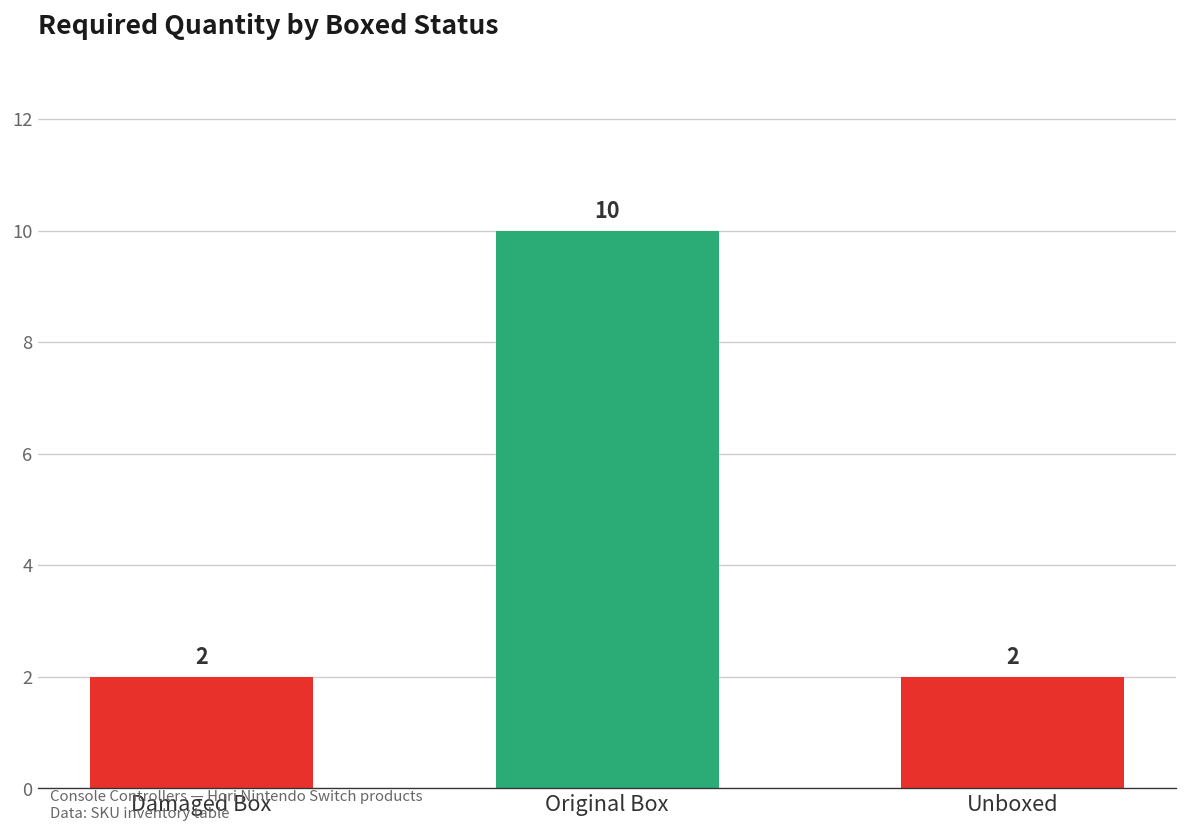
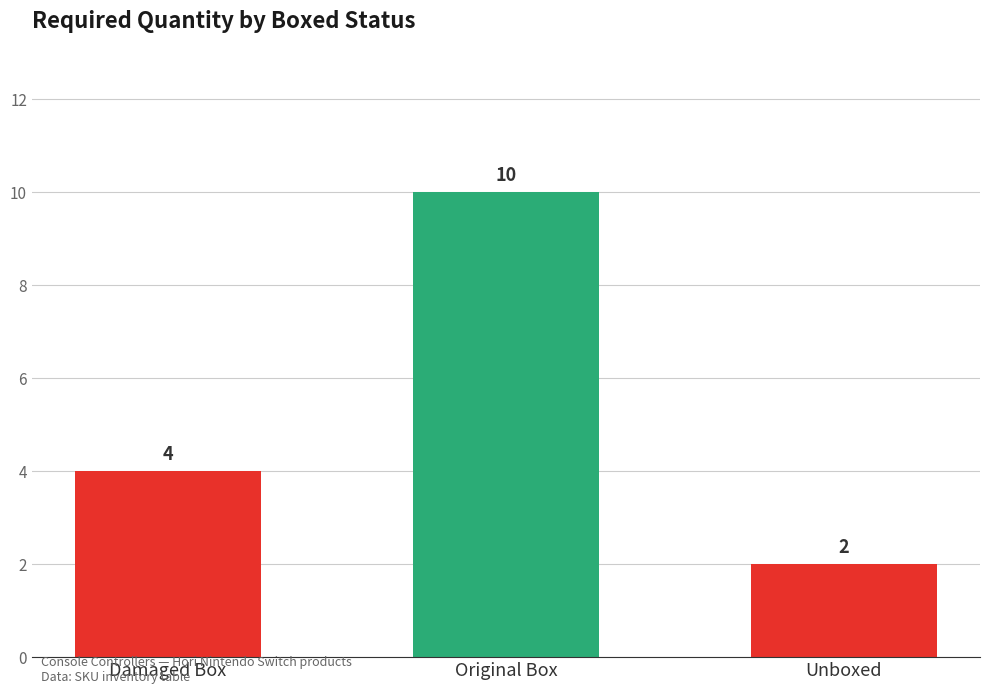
  {
-   "Damaged Box": 2,
+   "Damaged Box": 4,
    "Original Box": 10,
    "Unboxed": 2
  }
